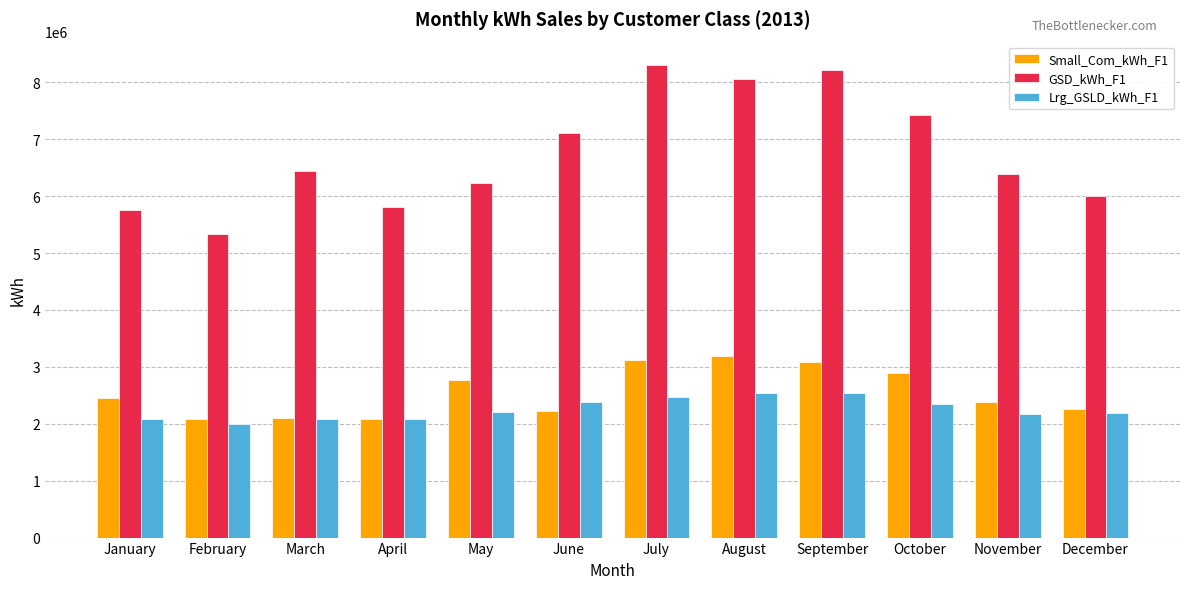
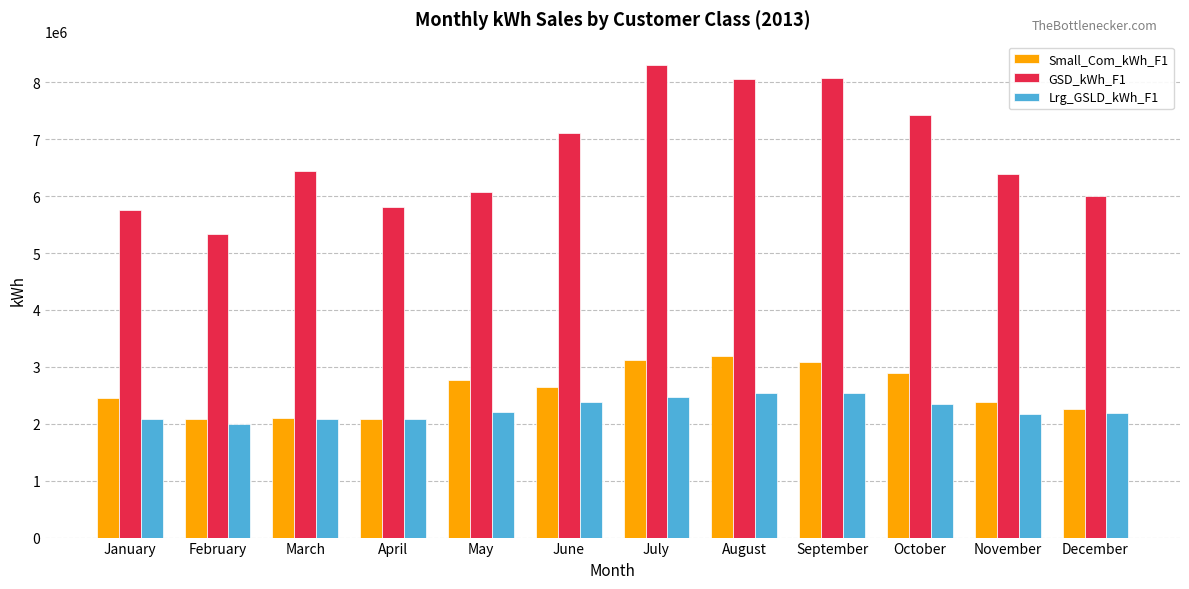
  {
    "Small_Com_kWh_F1": {
      "January": 2500000,
      "February": 2100000,
      "March": 2100000,
      "April": 2100000,
      "May": 2800000,
-     "June": 2200000,
+     "June": 2600000,
      "July": 3100000,
      "August": 3200000,
      "September": 3100000,
      "October": 2900000,
      "November": 2400000,
      "December": 2300000
    },
    "GSD_kWh_F1": {
      "January": 5800000,
      "February": 5300000,
      "March": 6400000,
      "April": 5800000,
-     "May": 6200000,
+     "May": 6100000,
      "June": 7100000,
      "July": 8300000,
      "August": 8100000,
-     "September": 8200000,
+     "September": 8100000,
      "October": 7400000,
      "November": 6400000,
      "December": 6000000
    },
    "Lrg_GSLD_kWh_F1": {
      "January": 2100000,
      "February": 2000000,
      "March": 2100000,
      "April": 2100000,
      "May": 2200000,
      "June": 2400000,
      "July": 2500000,
      "August": 2500000,
      "September": 2500000,
      "October": 2300000,
      "November": 2200000,
      "December": 2200000
    }
  }
